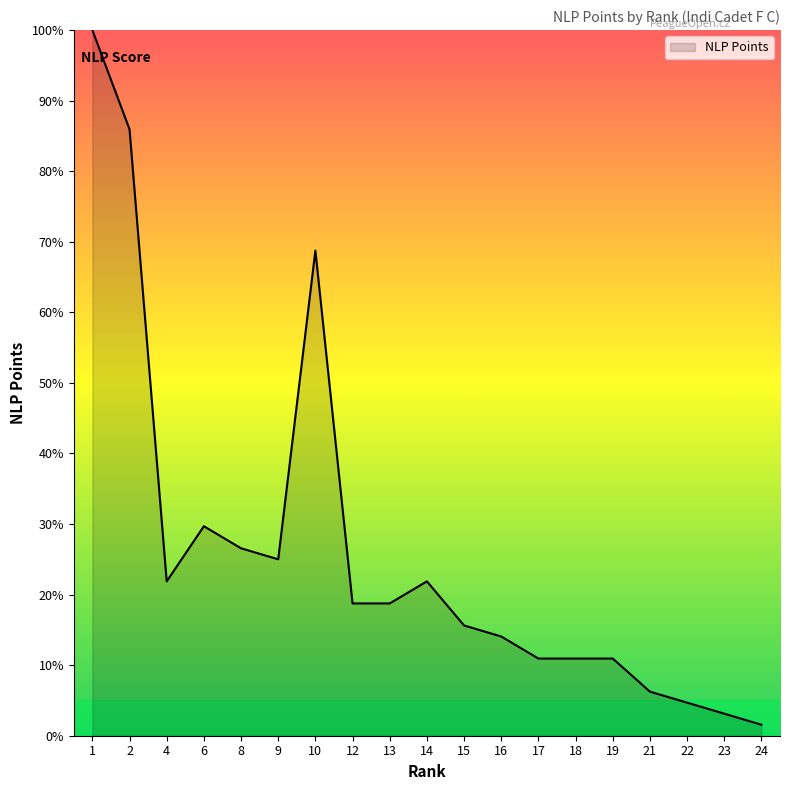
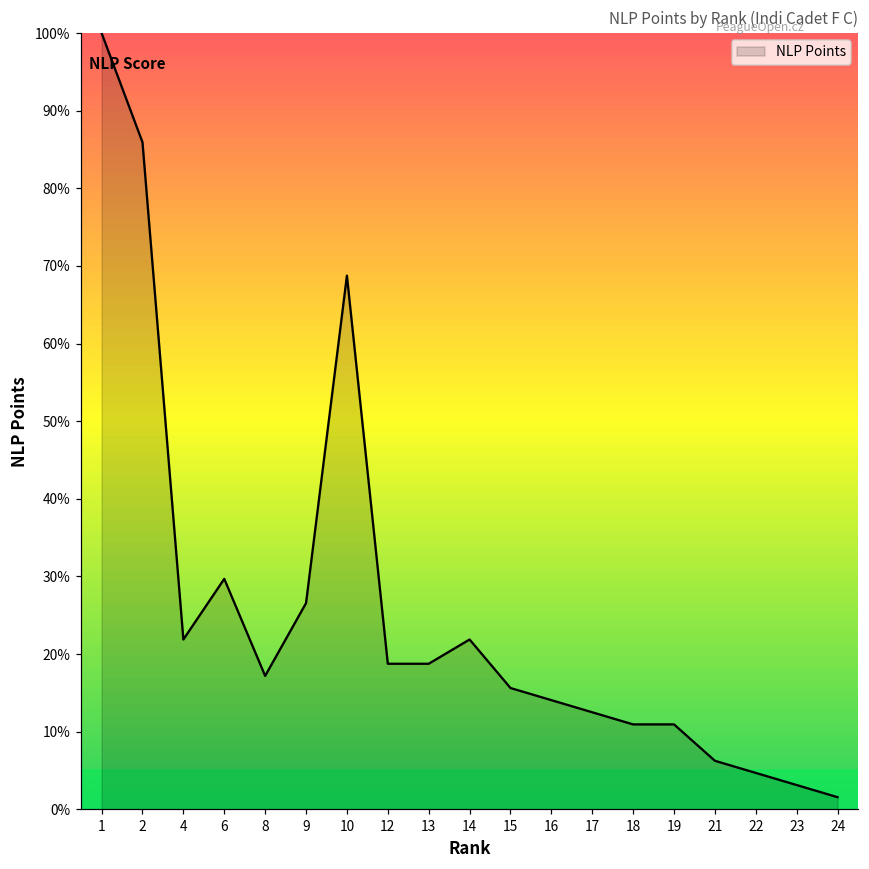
  {
    "1": "100%",
    "2": "86%",
    "4": "22%",
    "6": "30%",
-   "8": "27%",
-   "9": "25%",
+   "8": "17%",
+   "9": "27%",
    "10": "69%",
    "12": "19%",
    "13": "19%",
    "14": "22%",
    "15": "16%",
    "16": "14%",
-   "17": "11%",
+   "17": "13%",
    "18": "11%",
    "19": "11%",
    "21": "6%"
  }
